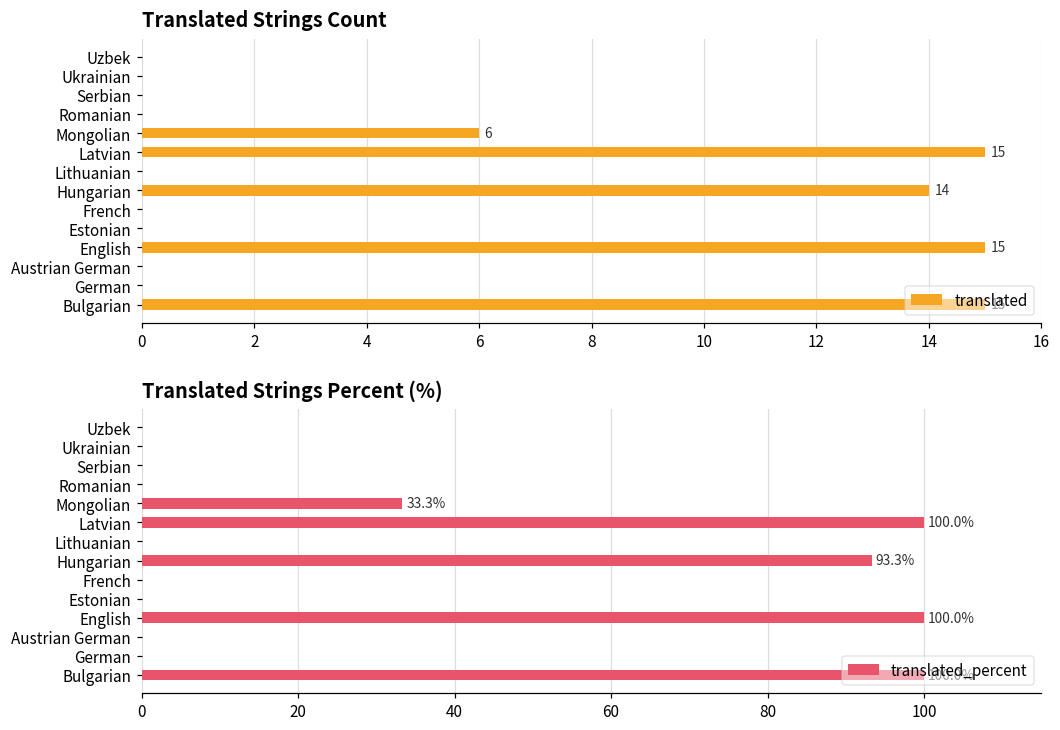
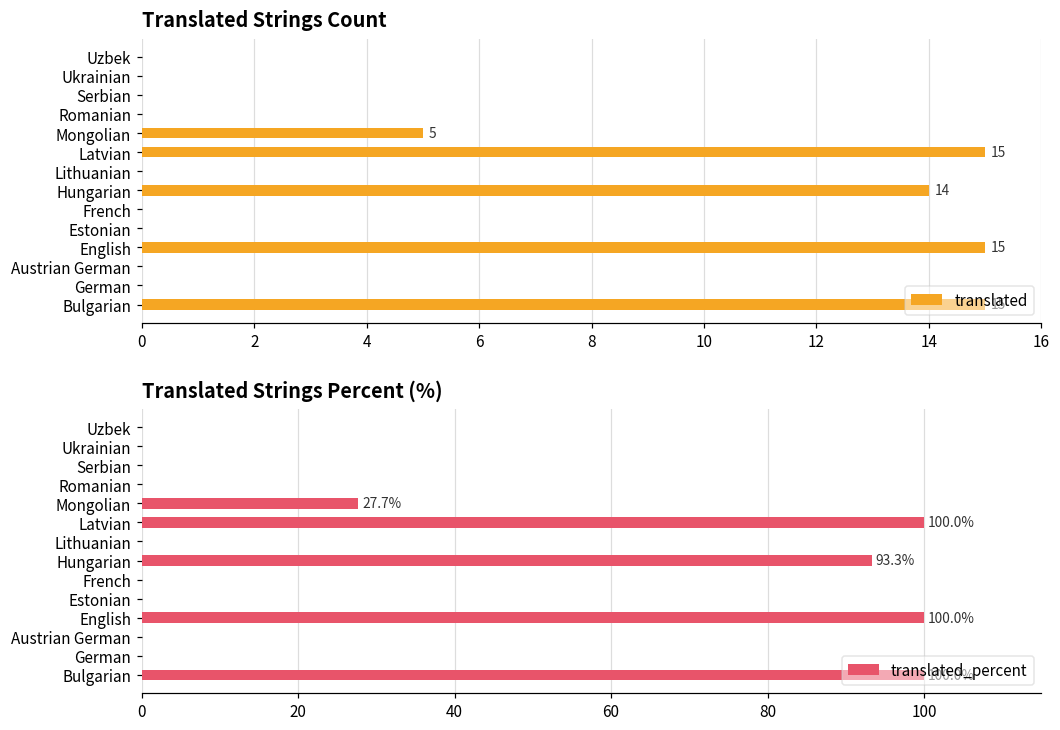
  {
    "Translated Strings Count": {
-     "Mongolian": "6",
+     "Mongolian": "5",
      "Latvian": "15",
      "Hungarian": "14",
      "English": "15"
    },
    "Translated Strings Percent (%)": {
-     "Mongolian": "33.3%",
+     "Mongolian": "27.7%",
      "Latvian": "100.0%",
      "Hungarian": "93.3%",
      "English": "100.0%"
    }
  }
